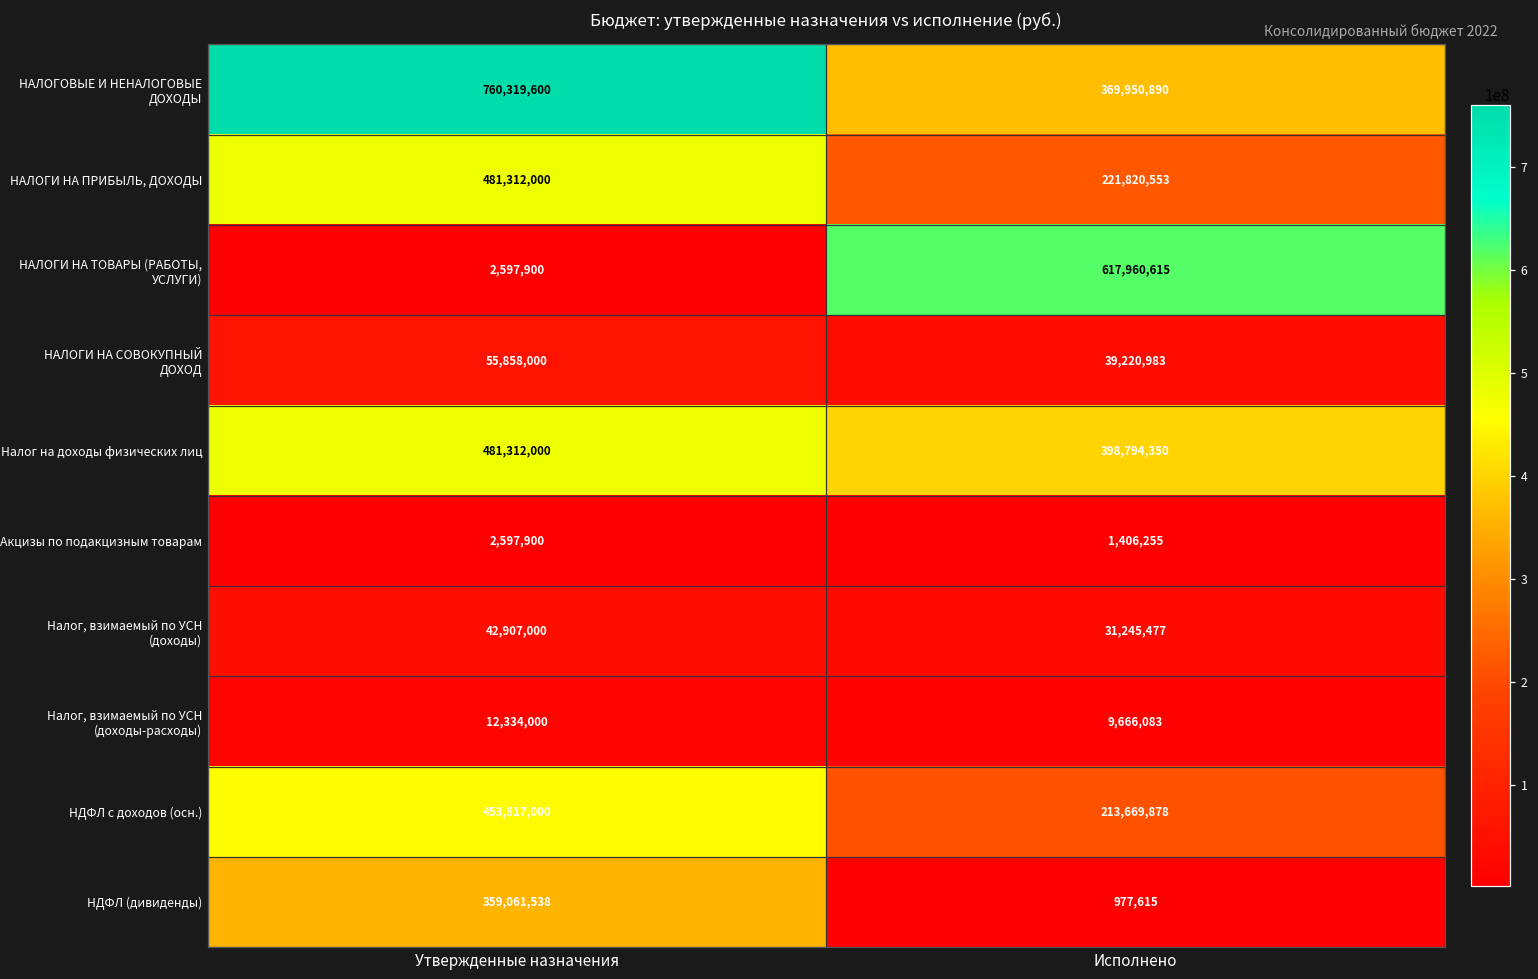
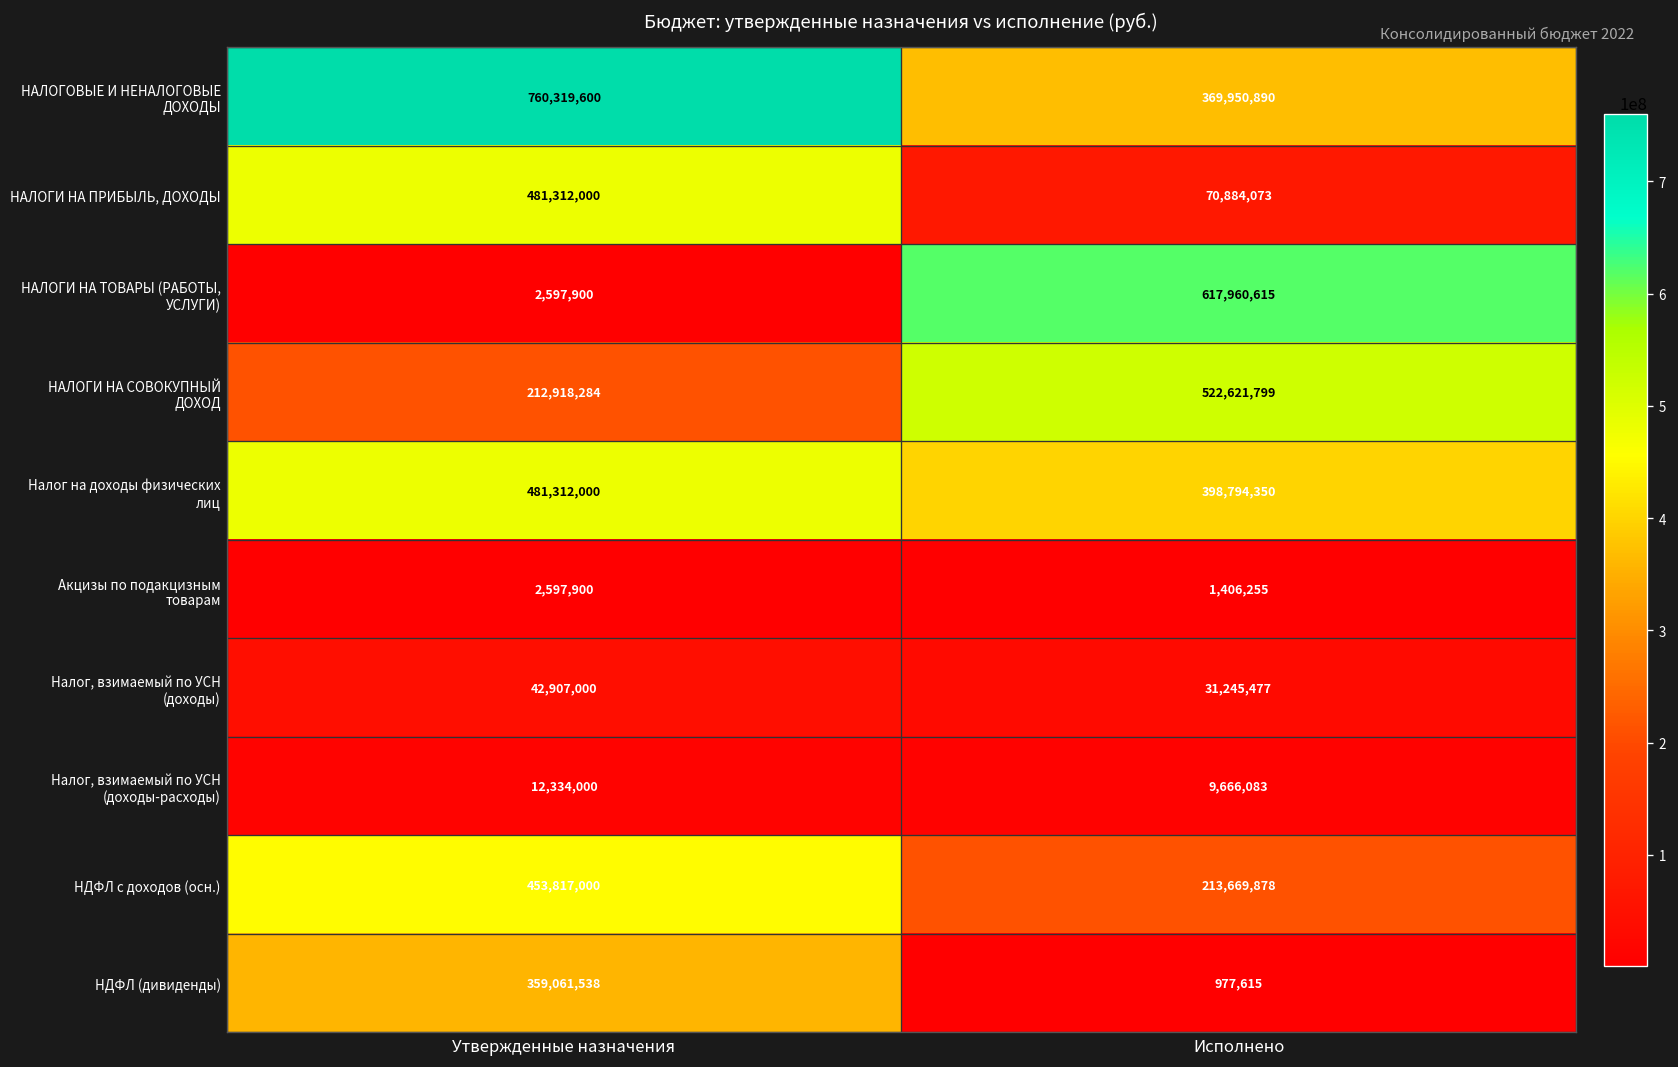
  {
    "НАЛОГОВЫЕ И НЕНАЛОГОВЫЕ ДОХОДЫ": {
      "Утвержденные назначения": "760,319,600",
      "Исполнено": "369,950,890"
    },
    "НАЛОГИ НА ПРИБЫЛЬ, ДОХОДЫ": {
      "Утвержденные назначения": "481,312,000",
-     "Исполнено": "221,820,553"
+     "Исполнено": "70,884,073"
    },
    "НАЛОГИ НА ТОВАРЫ (РАБОТЫ, УСЛУГИ)": {
      "Утвержденные назначения": "2,597,900",
      "Исполнено": "617,960,615"
    },
    "НАЛОГИ НА СОВОКУПНЫЙ ДОХОД": {
-     "Утвержденные назначения": "55,858,000",
-     "Исполнено": "39,220,983"
+     "Утвержденные назначения": "212,918,284",
+     "Исполнено": "522,621,799"
    },
    "Налог на доходы физических лиц": {
      "Утвержденные назначения": "481,312,000",
      "Исполнено": "398,794,350"
    },
    "Акцизы по подакцизным товарам": {
      "Утвержденные назначения": "2,597,900",
      "Исполнено": "1,406,255"
    },
    "Налог, взимаемый по УСН (доходы)": {
      "Утвержденные назначения": "42,907,000",
      "Исполнено": "31,245,477"
    },
    "Налог, взимаемый по УСН (доходы-расходы)": {
      "Утвержденные назначения": "12,334,000",
      "Исполнено": "9,666,083"
    },
    "НДФЛ с доходов (осн.)": {
      "Утвержденные назначения": "453,817,000",
      "Исполнено": "213,669,878"
    },
    "НДФЛ (дивиденды)": {
      "Утвержденные назначения": "359,061,538",
      "Исполнено": "977,615"
    }
  }
